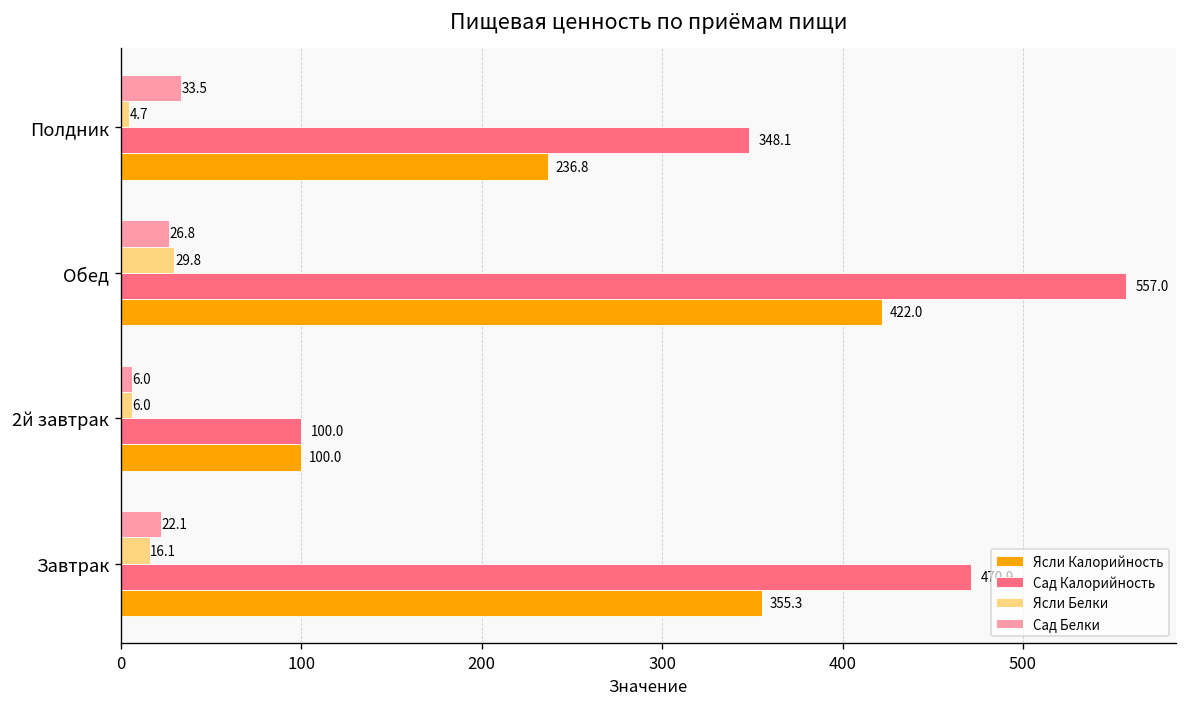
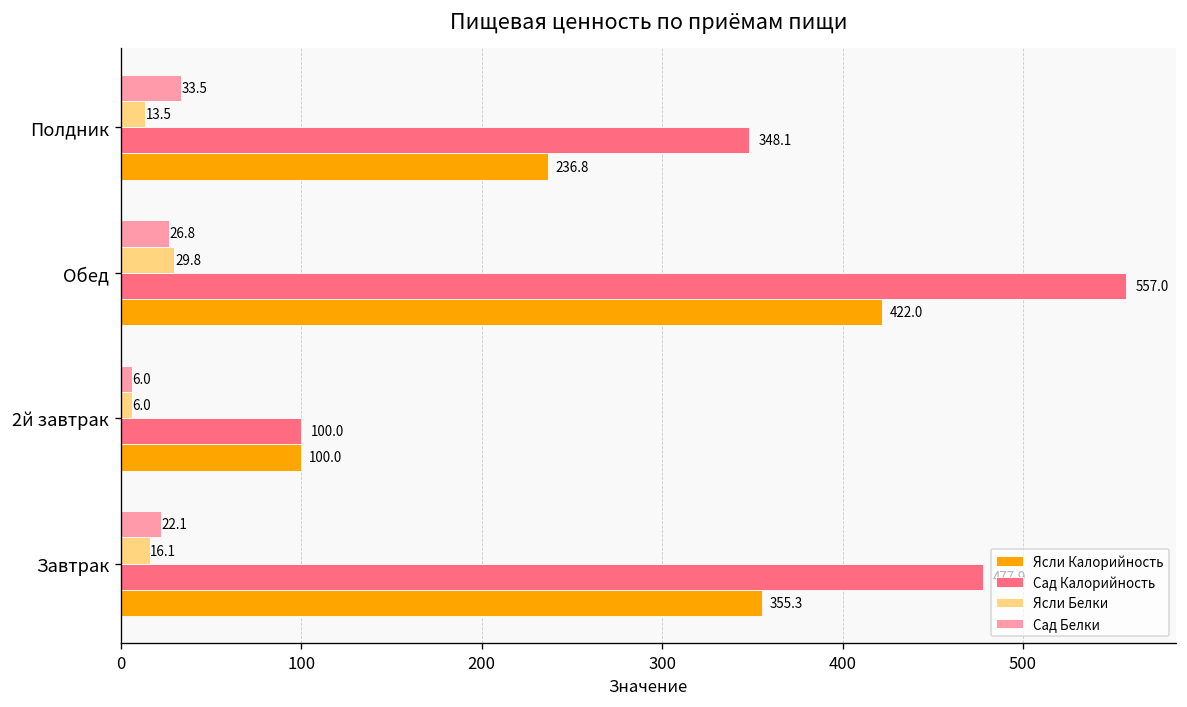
  {
    "Ясли Калорийность": {
      "Полдник": 236.8,
      "Обед": 422.0,
      "2й завтрак": 100.0,
      "Завтрак": 355.3
    },
    "Сад Калорийность": {
-     "Завтрак": 471
+     "Завтрак": 478
    },
    "Ясли Белки": {
-     "Полдник": 4.7,
+     "Полдник": 13.5,
      "Обед": 29.8,
      "2й завтрак": 6.0,
      "Завтрак": 16.1
    },
    "Сад Белки": {
      "Полдник": 33.5,
      "Обед": 26.8,
      "2й завтрак": 6.0,
      "Завтрак": 22.1
    }
  }
